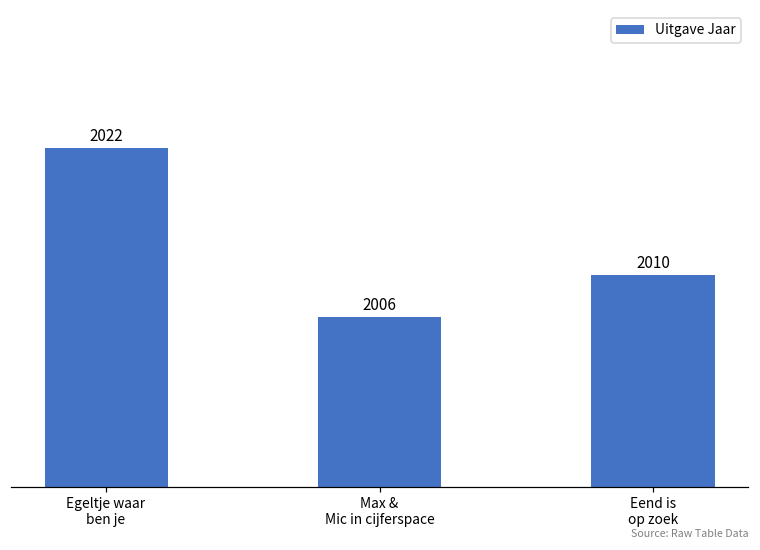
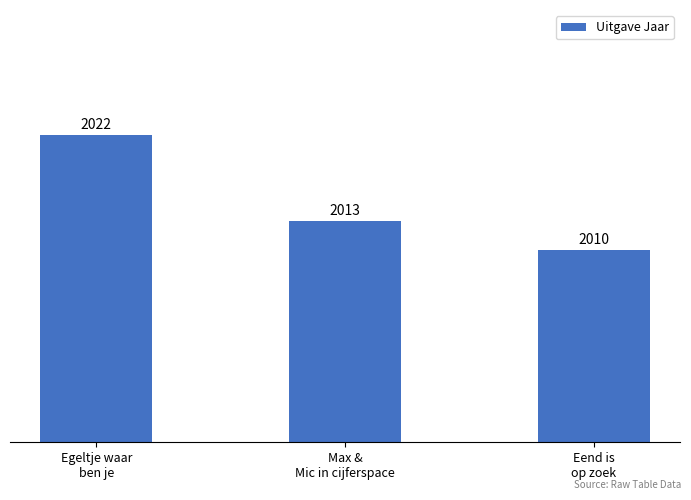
  {
    "Egeltje waar ben je": 2022,
-   "Max & Mic in cijferspace": 2006,
+   "Max & Mic in cijferspace": 2013,
    "Eend is op zoek": 2010
  }
